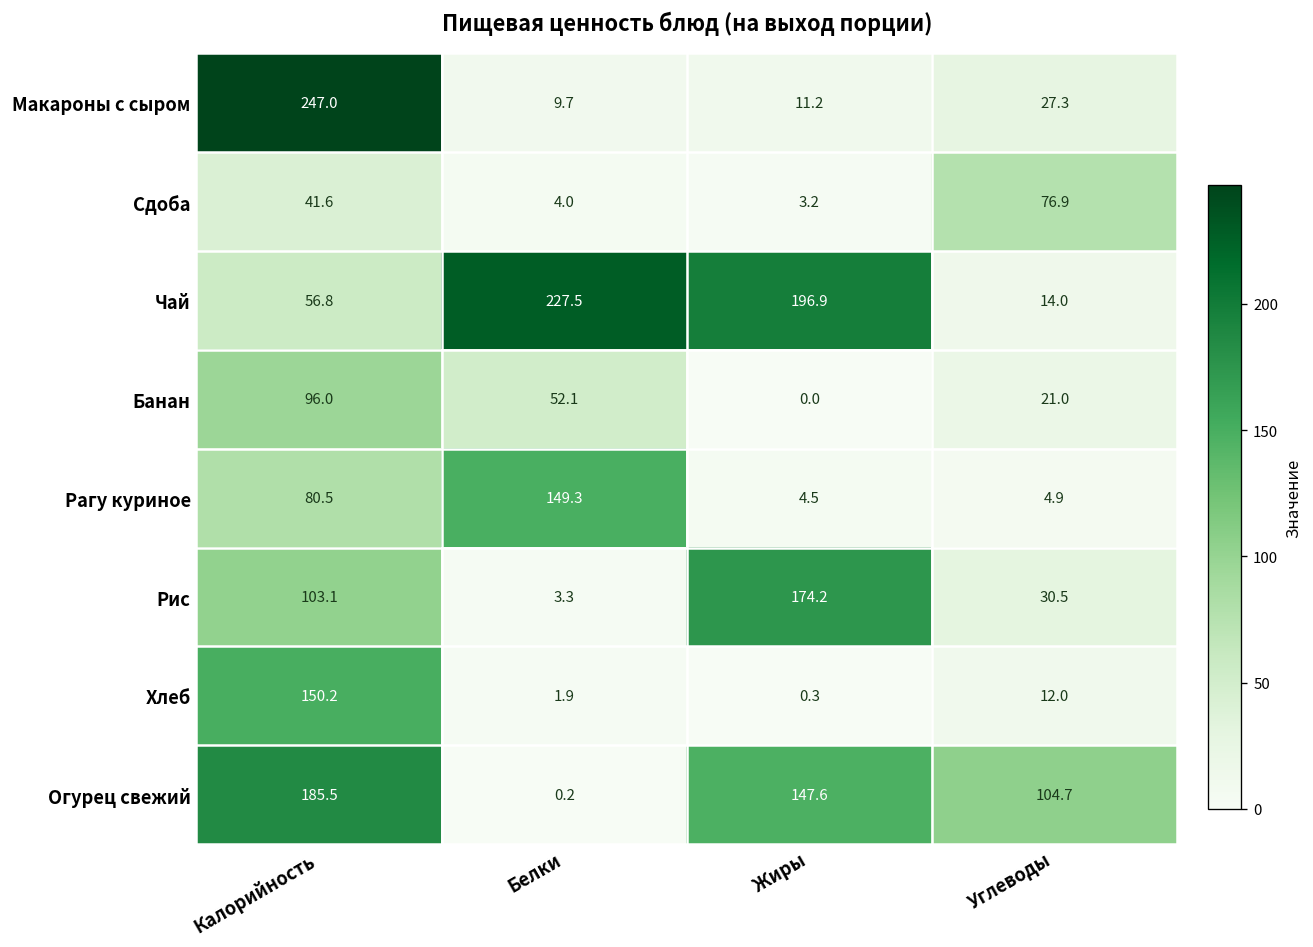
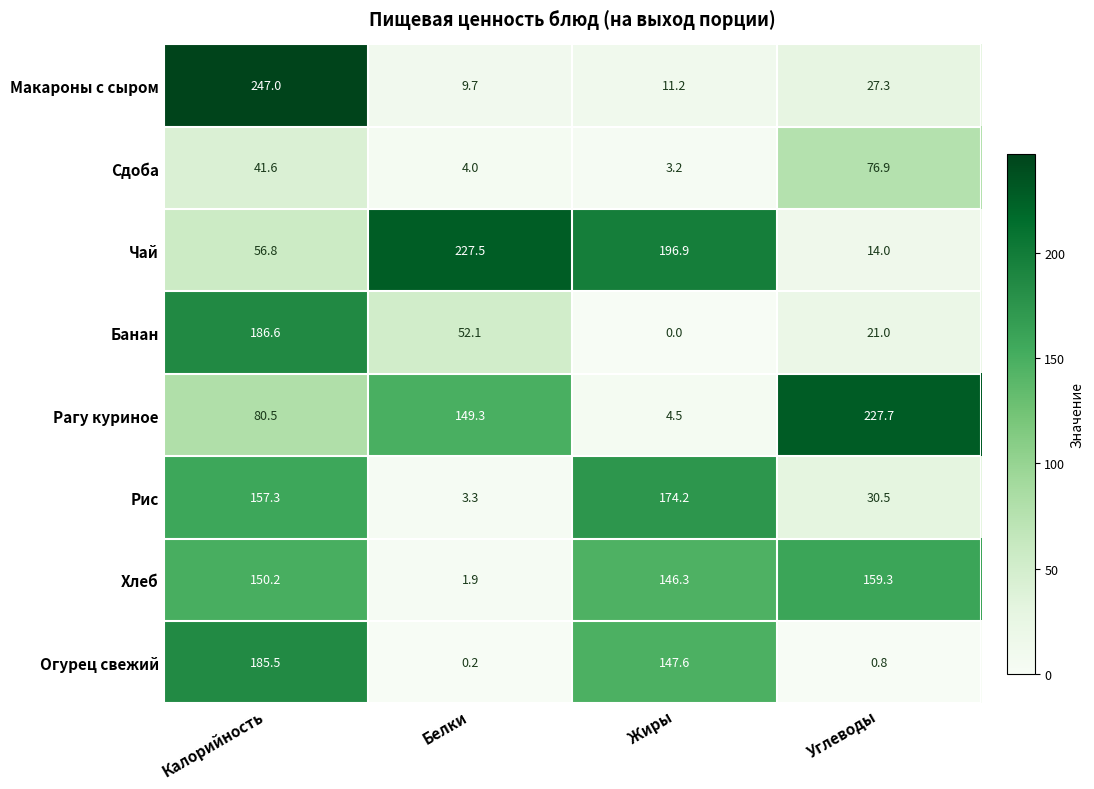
  {
    "Макароны с сыром": {
      "Калорийность": 247.0,
      "Белки": 9.7,
      "Жиры": 11.2,
      "Углеводы": 27.3
    },
    "Сдоба": {
      "Калорийность": 41.6,
      "Белки": 4.0,
      "Жиры": 3.2,
      "Углеводы": 76.9
    },
    "Чай": {
      "Калорийность": 56.8,
      "Белки": 227.5,
      "Жиры": 196.9,
      "Углеводы": 14.0
    },
    "Банан": {
-     "Калорийность": 96.0,
+     "Калорийность": 186.6,
      "Белки": 52.1,
      "Жиры": 0.0,
      "Углеводы": 21.0
    },
    "Рагу куриное": {
      "Калорийность": 80.5,
      "Белки": 149.3,
      "Жиры": 4.5,
-     "Углеводы": 4.9
+     "Углеводы": 227.7
    },
    "Рис": {
-     "Калорийность": 103.1,
+     "Калорийность": 157.3,
      "Белки": 3.3,
      "Жиры": 174.2,
      "Углеводы": 30.5
    },
    "Хлеб": {
      "Калорийность": 150.2,
      "Белки": 1.9,
-     "Жиры": 0.3,
-     "Углеводы": 12.0
+     "Жиры": 146.3,
+     "Углеводы": 159.3
    },
    "Огурец свежий": {
      "Калорийность": 185.5,
      "Белки": 0.2,
      "Жиры": 147.6,
-     "Углеводы": 104.7
+     "Углеводы": 0.8
    }
  }
